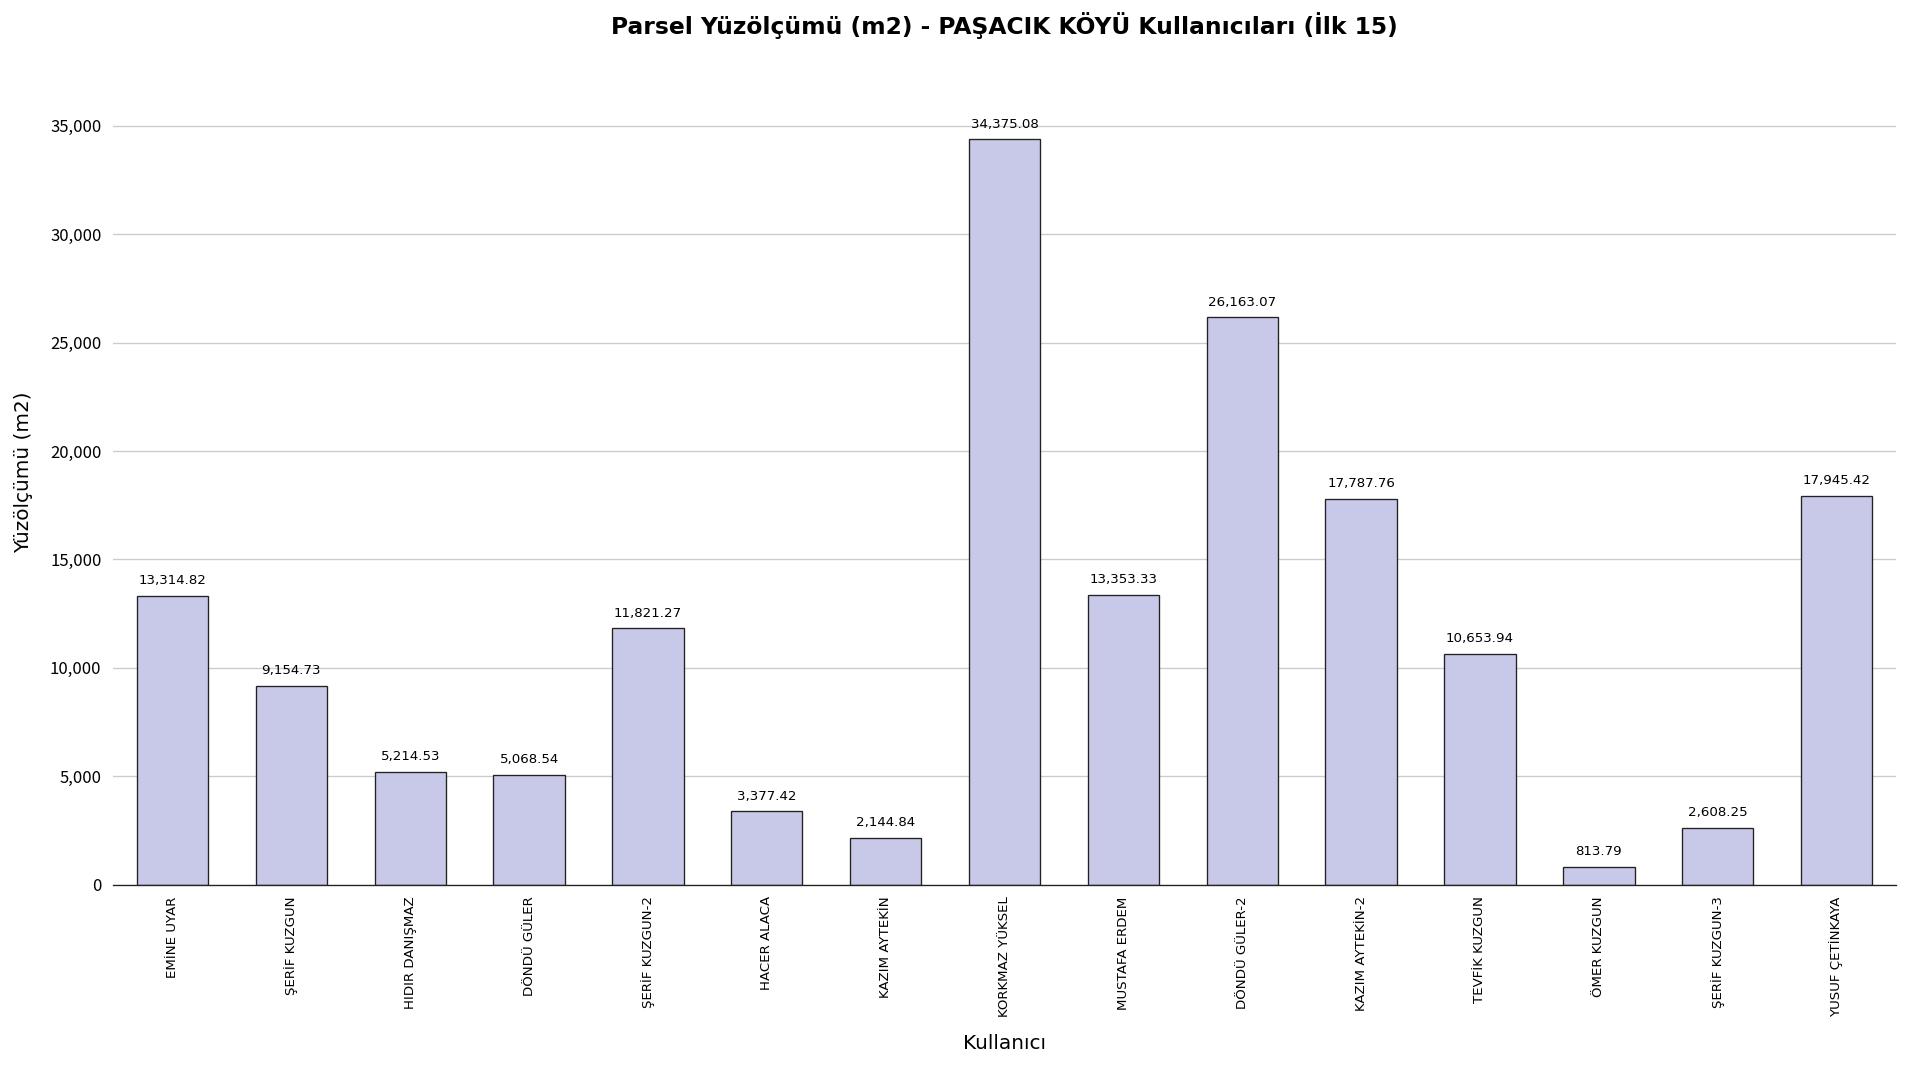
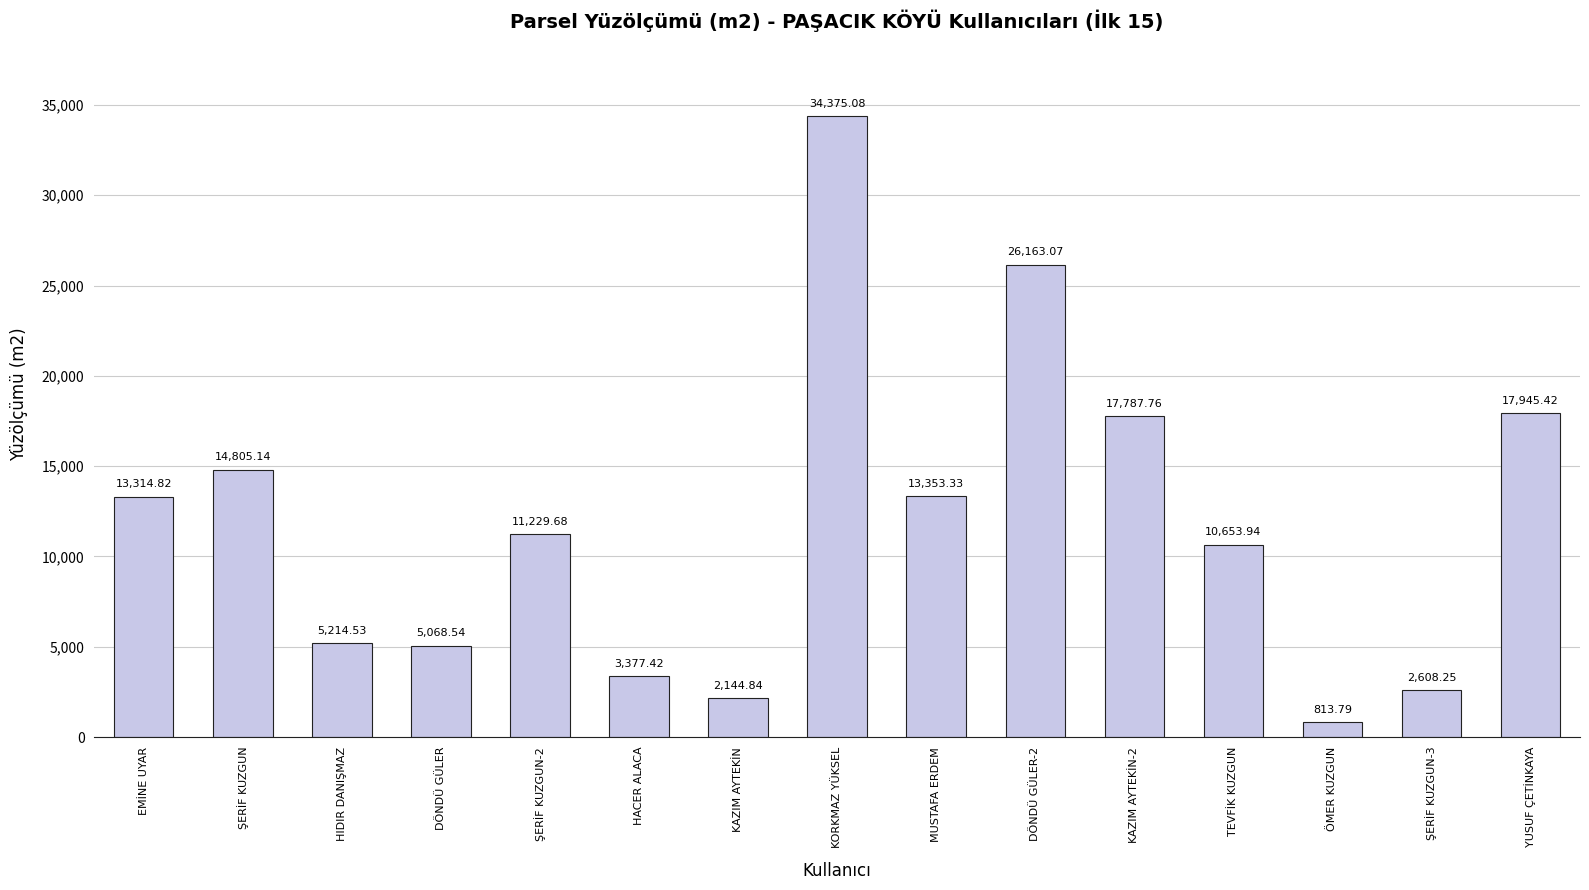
  {
    "EMİNE UYAR": "13,314.82",
-   "ŞERİF KUZGUN": "9,154.73",
+   "ŞERİF KUZGUN": "14,805.14",
    "HIDIR DANIŞMAZ": "5,214.53",
    "DÖNDÜ GÜLER": "5,068.54",
-   "ŞERİF KUZGUN-2": "11,821.27",
+   "ŞERİF KUZGUN-2": "11,229.68",
    "HACER ALACA": "3,377.42",
    "KAZIM AYTEKİN": "2,144.84",
    "KORKMAZ YÜKSEL": "34,375.08",
    "MUSTAFA ERDEM": "13,353.33",
    "DÖNDÜ GÜLER-2": "26,163.07",
    "KAZIM AYTEKİN-2": "17,787.76",
    "TEVFİK KUZGUN": "10,653.94",
    "ÖMER KUZGUN": "813.79",
    "ŞERİF KUZGUN-3": "2,608.25",
    "YUSUF ÇETİNKAYA": "17,945.42"
  }
